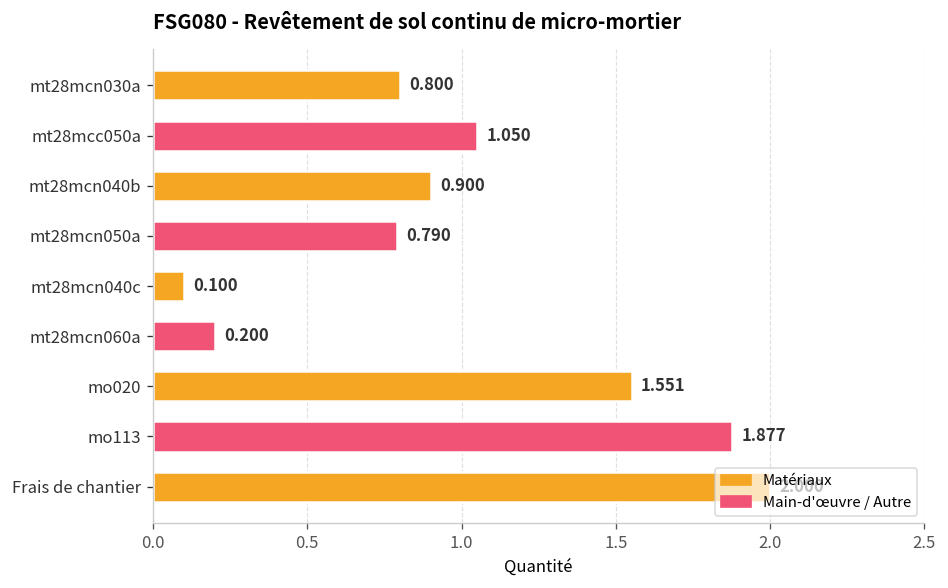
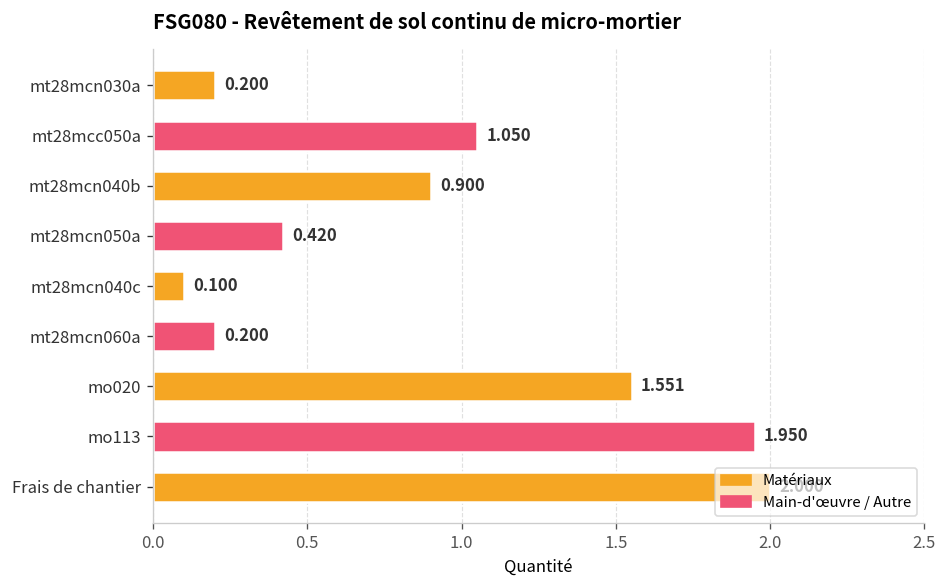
  {
-   "mt28mcn030a": 0.800,
+   "mt28mcn030a": 0.200,
    "mt28mcc050a": 1.050,
    "mt28mcn040b": 0.900,
-   "mt28mcn050a": 0.790,
+   "mt28mcn050a": 0.420,
    "mt28mcn040c": 0.100,
    "mt28mcn060a": 0.200,
    "mo020": 1.551,
-   "mo113": 1.877
+   "mo113": 1.950
  }
